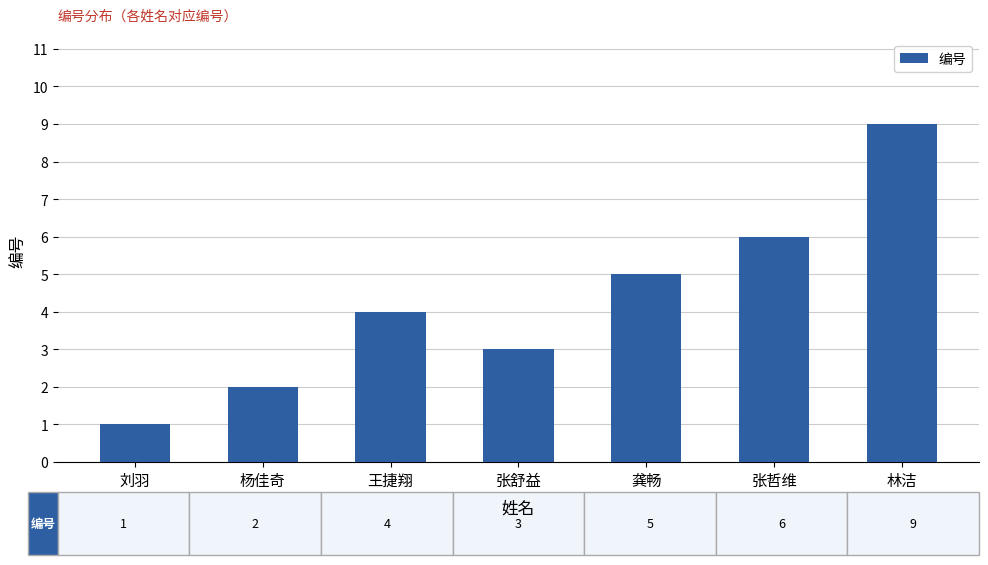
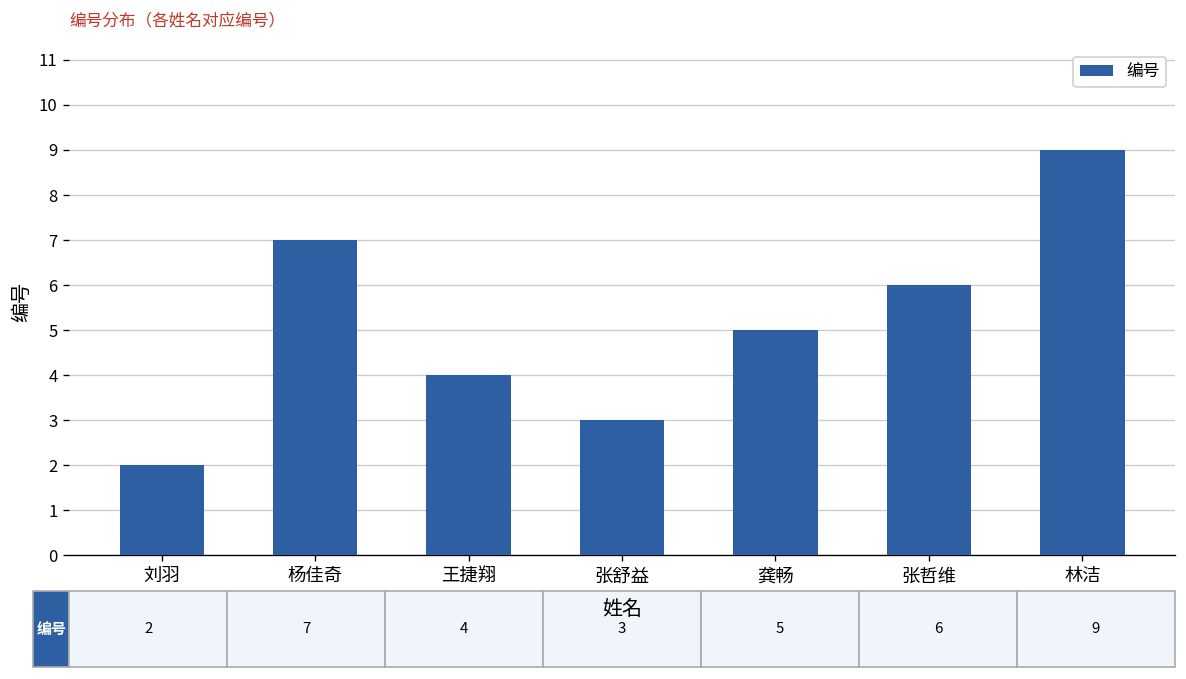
  {
-   "刘羽": 1,
-   "杨佳奇": 2
+   "刘羽": 2,
+   "杨佳奇": 7
  }
